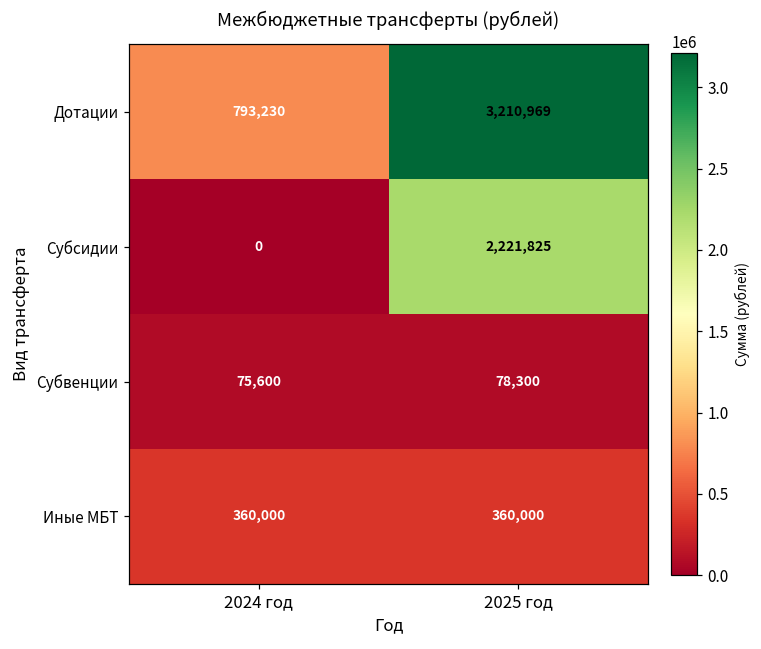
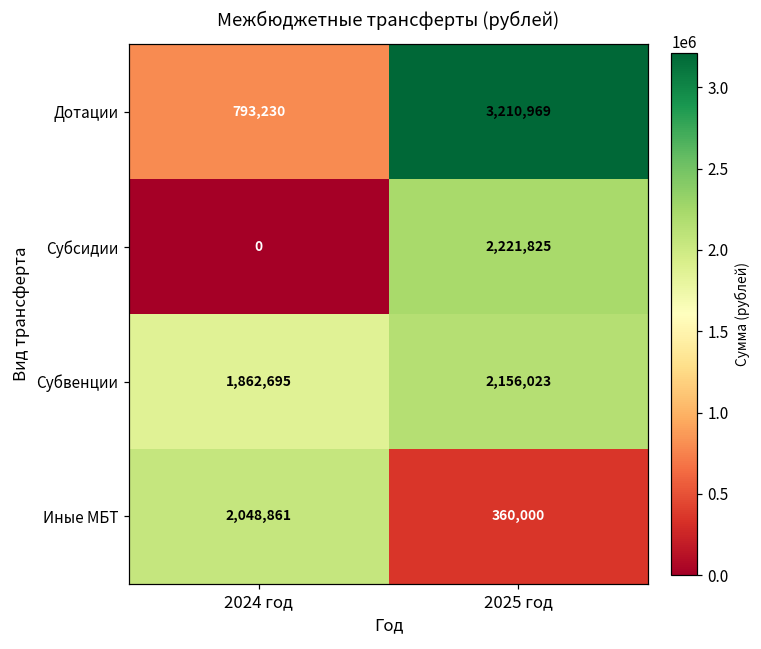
  {
    "Дотации": {
      "2024 год": "793,230",
      "2025 год": "3,210,969"
    },
    "Субсидии": {
      "2024 год": "0",
      "2025 год": "2,221,825"
    },
    "Субвенции": {
-     "2024 год": "75,600",
-     "2025 год": "78,300"
+     "2024 год": "1,862,695",
+     "2025 год": "2,156,023"
    },
    "Иные МБТ": {
-     "2024 год": "360,000",
+     "2024 год": "2,048,861",
      "2025 год": "360,000"
    }
  }
